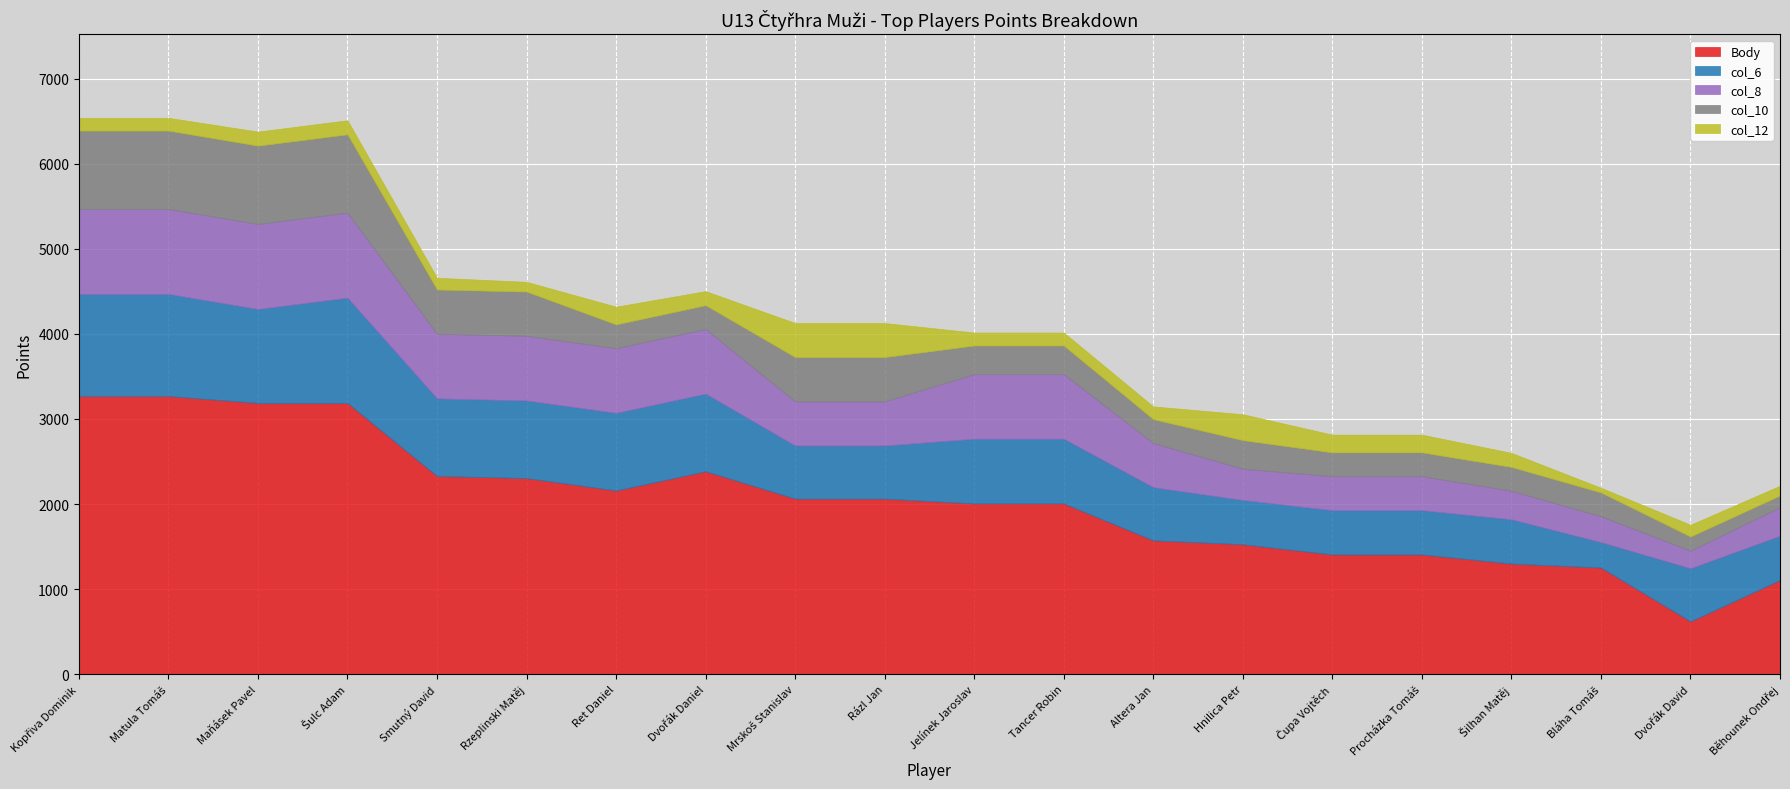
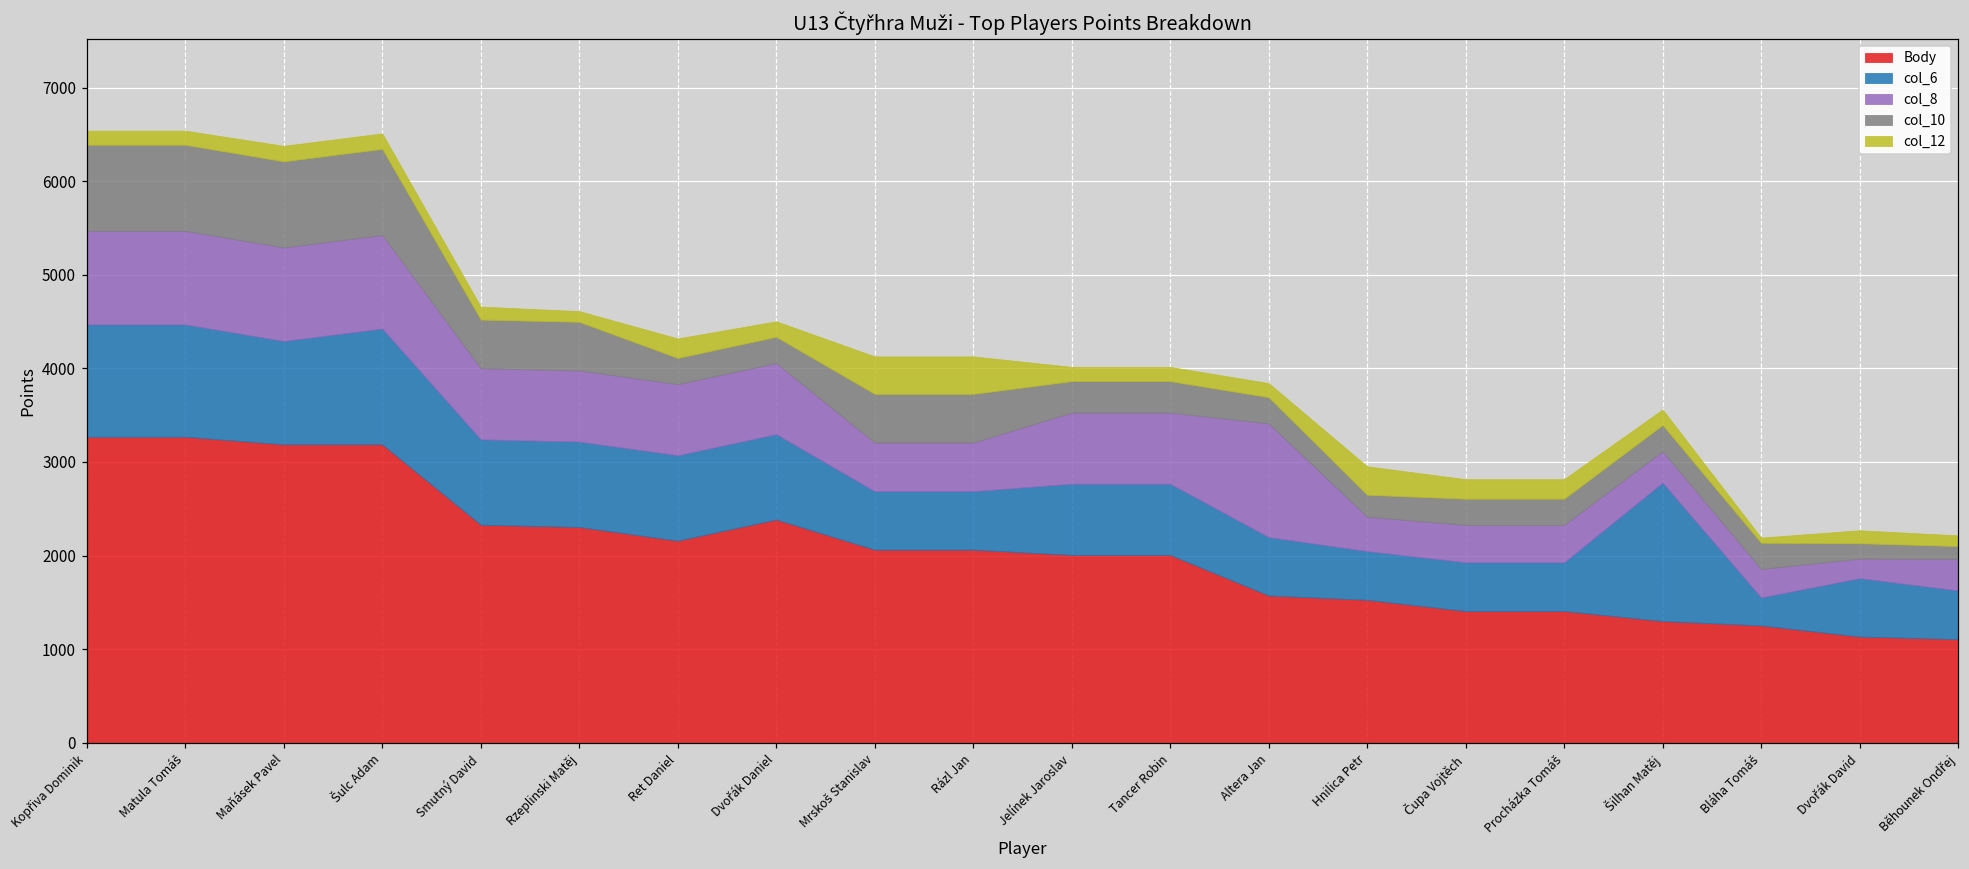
  {
    "Body": {
      "Kopřiva Dominik": 3300,
      "Matula Tomáš": 3300,
      "Maňásek Pavel": 3200,
      "Šulc Adam": 3200,
      "Smutný David": 2300,
      "Rzeplinski Matěj": 2300,
      "Ret Daniel": 2200,
      "Dvořák Daniel": 2400,
      "Mrskoš Stanislav": 2100,
      "Rázl Jan": 2100,
      "Jelínek Jaroslav": 2000,
      "Tancer Robin": 2000,
      "Altera Jan": 1600,
      "Hnilica Petr": 1500,
      "Čupa Vojtěch": 1400,
      "Procházka Tomáš": 1400,
      "Šilhan Matěj": 1300,
      "Bláha Tomáš": 1300,
-     "Dvořák David": 600,
+     "Dvořák David": 1100,
      "Běhounek Ondřej": 1100
    },
    "col_6": {
      "Kopřiva Dominik": 1200,
      "Matula Tomáš": 1200,
      "Maňásek Pavel": 1100,
      "Šulc Adam": 1200,
      "Smutný David": 900,
      "Rzeplinski Matěj": 900,
      "Ret Daniel": 900,
      "Dvořák Daniel": 900,
      "Mrskoš Stanislav": 600,
      "Rázl Jan": 600,
      "Jelínek Jaroslav": 800,
      "Tancer Robin": 800,
      "Altera Jan": 600,
      "Hnilica Petr": 500,
      "Čupa Vojtěch": 500,
      "Procházka Tomáš": 500,
-     "Šilhan Matěj": 500,
+     "Šilhan Matěj": 1500,
      "Bláha Tomáš": 300,
      "Dvořák David": 600,
      "Běhounek Ondřej": 500
    },
    "col_8": {
      "Kopřiva Dominik": 1000,
      "Matula Tomáš": 1000,
      "Maňásek Pavel": 1000,
      "Šulc Adam": 1000,
      "Smutný David": 800,
      "Rzeplinski Matěj": 800,
      "Ret Daniel": 800,
      "Dvořák Daniel": 800,
      "Mrskoš Stanislav": 500,
      "Rázl Jan": 500,
      "Jelínek Jaroslav": 800,
      "Tancer Robin": 800,
-     "Altera Jan": 500,
+     "Altera Jan": 1200,
      "Hnilica Petr": 400,
      "Čupa Vojtěch": 400,
      "Procházka Tomáš": 400,
      "Šilhan Matěj": 300,
      "Bláha Tomáš": 300,
      "Dvořák David": 200,
      "Běhounek Ondřej": 300
    },
    "col_10": {
      "Kopřiva Dominik": 900,
      "Matula Tomáš": 900,
      "Maňásek Pavel": 900,
      "Šulc Adam": 900,
      "Smutný David": 500,
      "Rzeplinski Matěj": 500,
      "Ret Daniel": 300,
      "Dvořák Daniel": 300,
      "Mrskoš Stanislav": 500,
      "Rázl Jan": 500,
      "Jelínek Jaroslav": 300,
      "Tancer Robin": 300,
      "Altera Jan": 300,
-     "Hnilica Petr": 300,
+     "Hnilica Petr": 200,
      "Čupa Vojtěch": 300,
      "Procházka Tomáš": 300,
      "Šilhan Matěj": 300,
      "Bláha Tomáš": 300,
      "Dvořák David": 200,
      "Běhounek Ondřej": 100
    },
    "col_12": {
      "Kopřiva Dominik": 200,
      "Matula Tomáš": 200,
      "Maňásek Pavel": 200,
      "Šulc Adam": 200,
      "Smutný David": 100,
      "Rzeplinski Matěj": 100,
      "Ret Daniel": 200,
      "Dvořák Daniel": 200,
      "Mrskoš Stanislav": 400,
      "Rázl Jan": 400,
      "Jelínek Jaroslav": 200,
      "Tancer Robin": 200,
      "Altera Jan": 200,
      "Hnilica Petr": 300,
      "Čupa Vojtěch": 200,
      "Procházka Tomáš": 200,
      "Šilhan Matěj": 200,
      "Bláha Tomáš": 100,
      "Dvořák David": 100,
      "Běhounek Ondřej": 100
    }
  }
